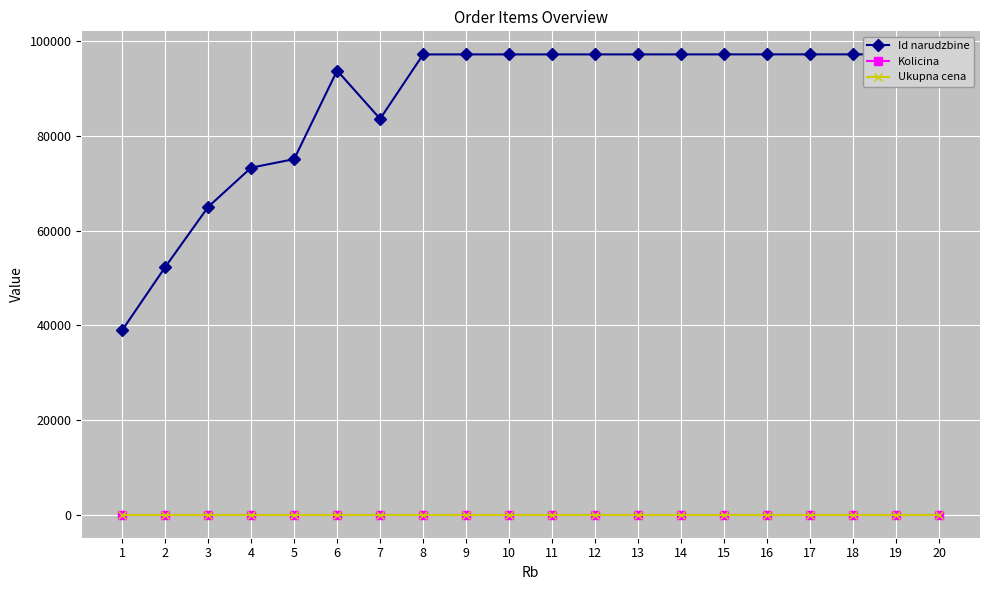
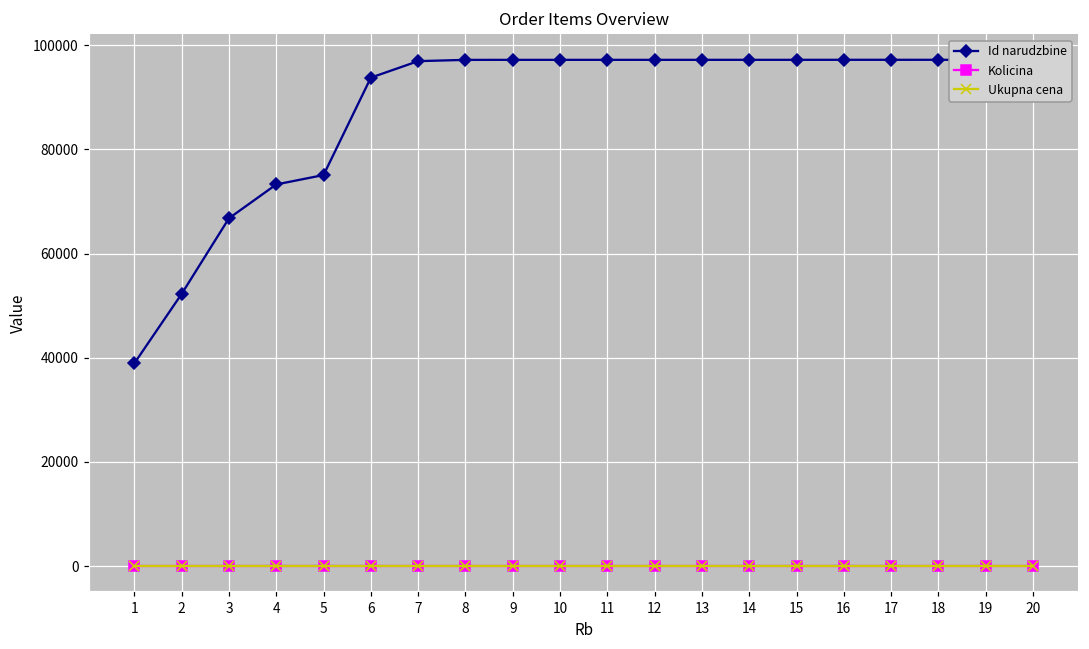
  {
    "Id narudzbine": {
      "1": 39000,
      "2": 52000,
-     "3": 65000,
+     "3": 67000,
      "4": 73000,
      "5": 75000,
      "6": 94000,
-     "7": 84000,
+     "7": 97000,
      "8": 97000,
      "9": 97000,
      "10": 97000,
      "11": 97000,
      "12": 97000,
      "13": 97000,
      "14": 97000,
      "15": 97000,
      "16": 97000,
      "17": 97000,
      "18": 97000
    },
    "Ukupna cena": {
      "1": 0,
      "2": 0,
      "3": 0,
      "4": 0,
      "5": 0,
      "6": 0,
      "7": 0,
      "8": 0,
      "9": 0,
      "10": 0,
      "11": 0,
      "12": 0,
      "13": 0,
      "14": 0,
      "15": 0,
      "16": 0,
      "17": 0,
      "18": 0,
      "19": 0,
      "20": 0
    }
  }
